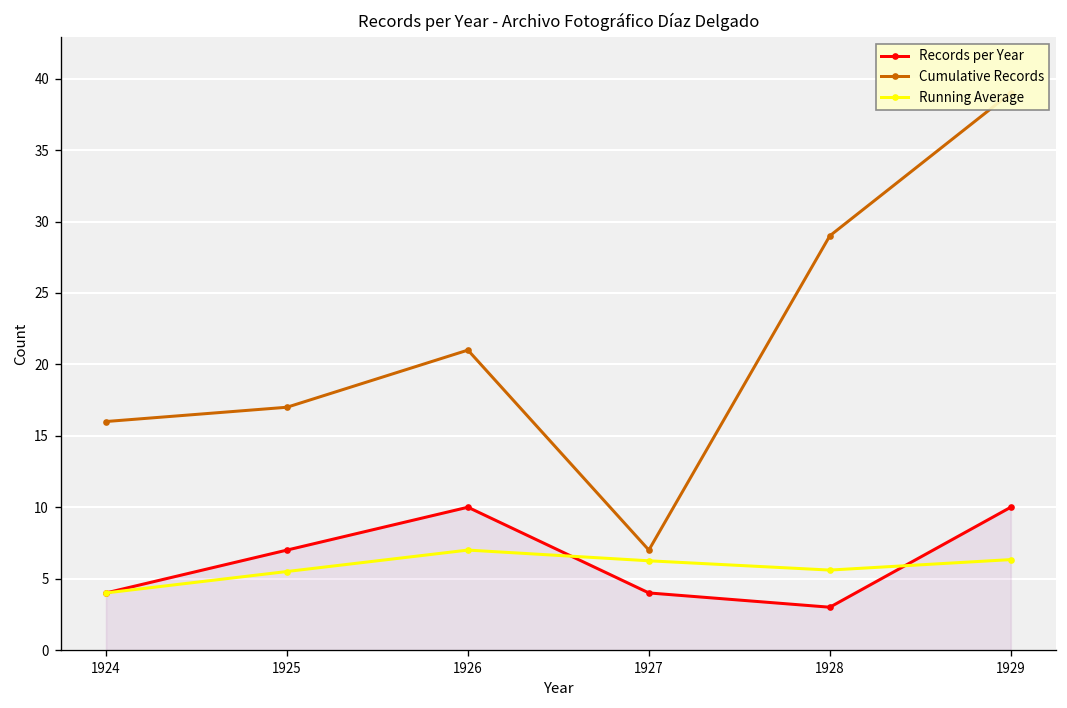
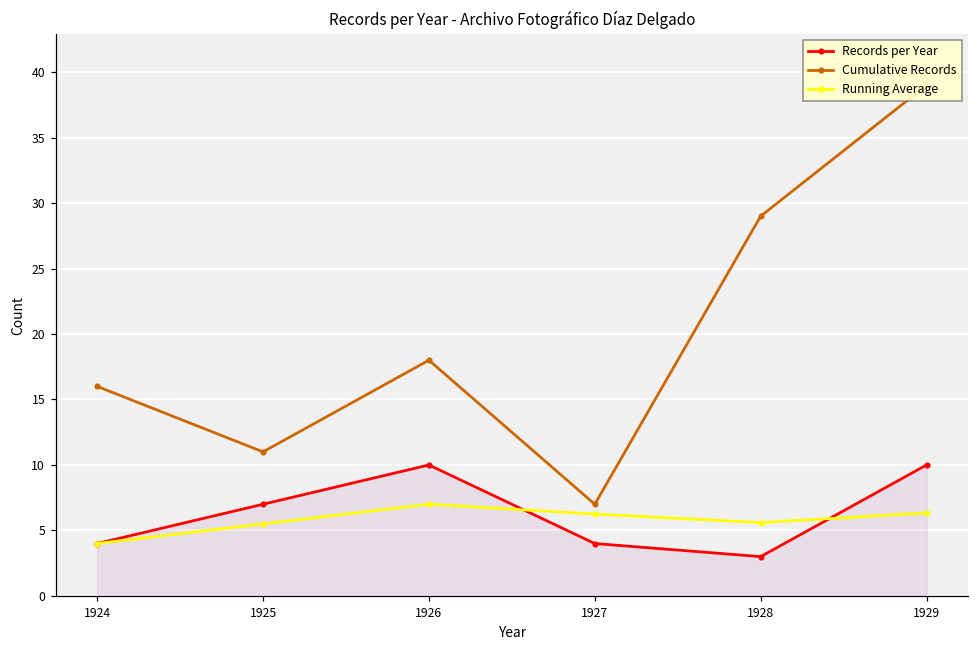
  {
    "Records per Year": {
      "1925": 7,
      "1926": 10,
      "1927": 4,
      "1928": 3,
      "1929": 10
    },
    "Cumulative Records": {
      "1924": 16,
-     "1925": 17,
-     "1926": 21,
+     "1925": 11,
+     "1926": 18,
      "1927": 7,
      "1928": 29
    },
    "Running Average": {
      "1925": 5.5,
      "1926": 7,
      "1927": 6.3,
      "1928": 5.6,
      "1929": 6.3
    }
  }
